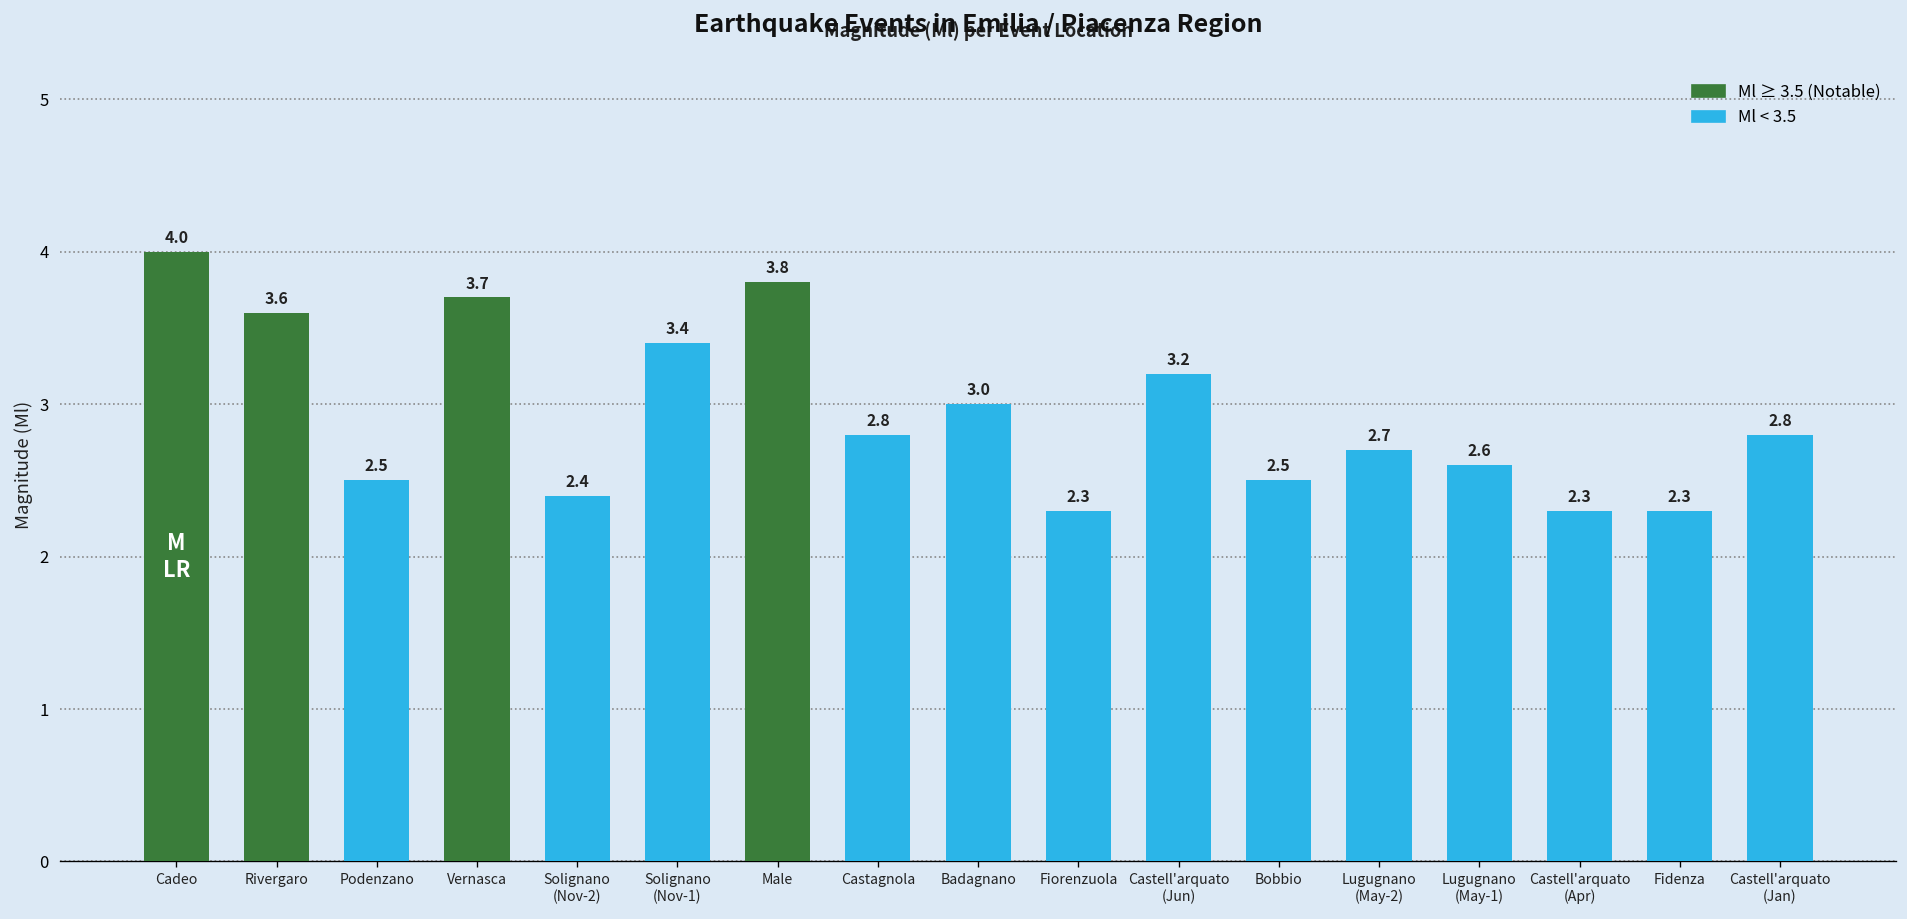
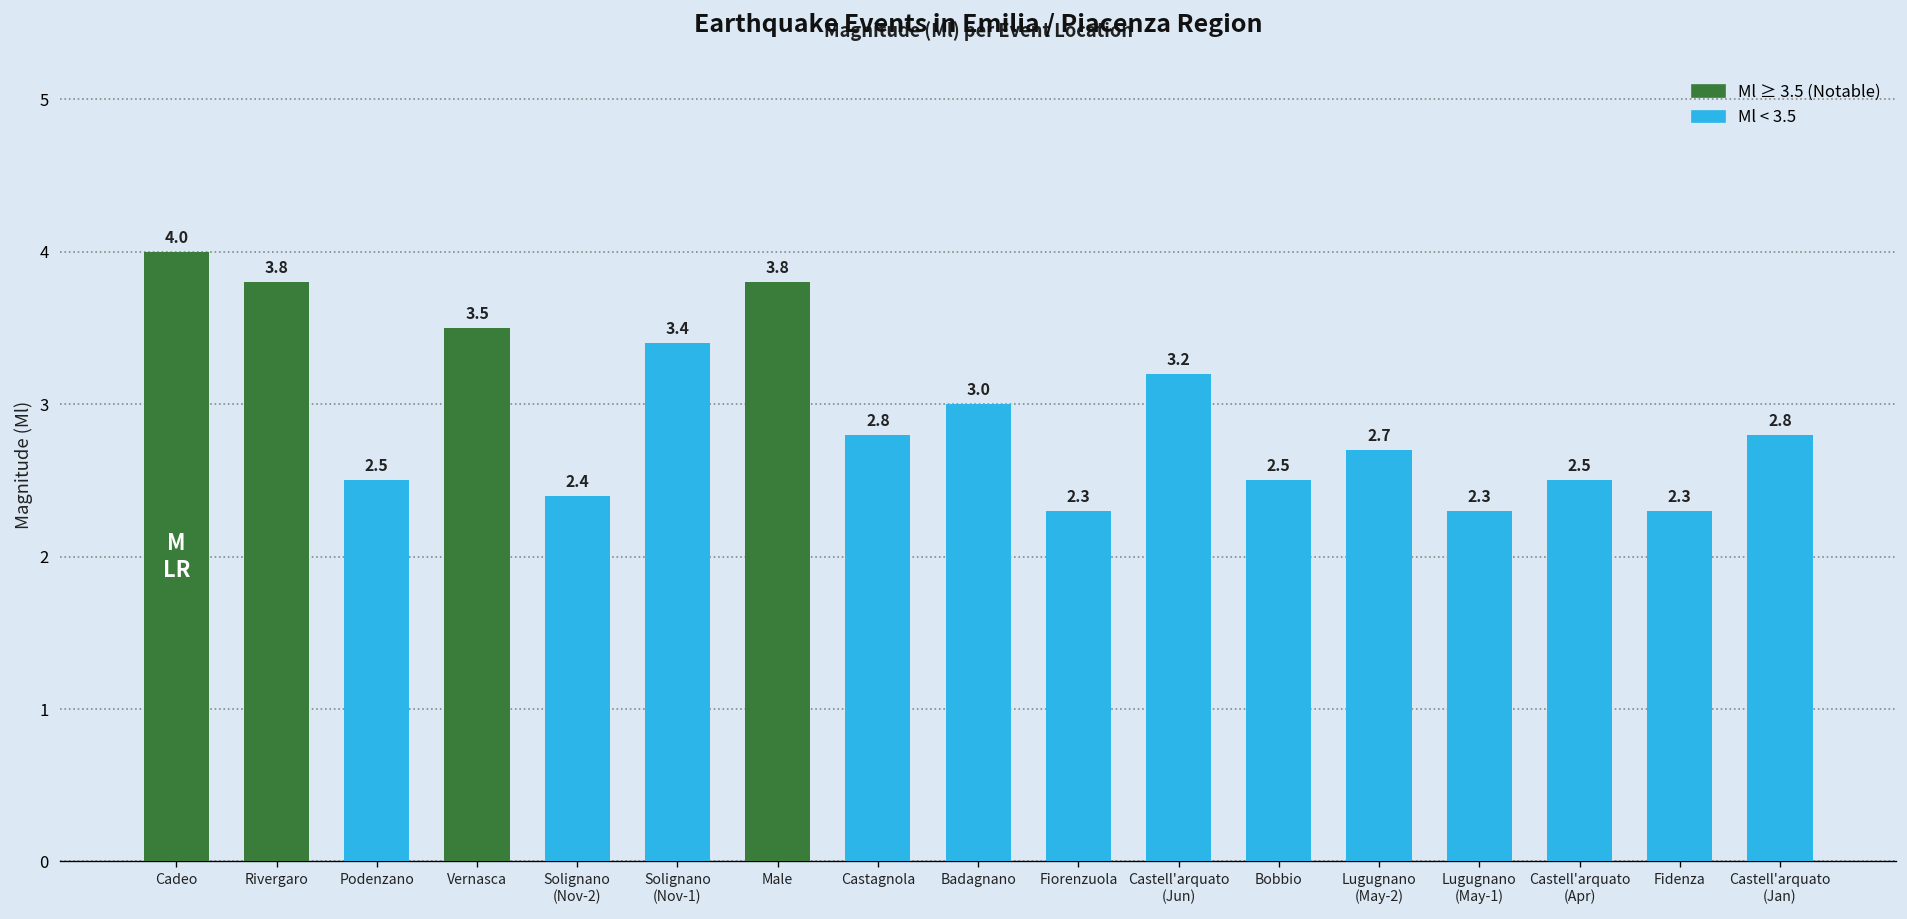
  {
    "Cadeo": 4.0,
-   "Rivergaro": 3.6,
+   "Rivergaro": 3.8,
    "Podenzano": 2.5,
-   "Vernasca": 3.7,
+   "Vernasca": 3.5,
    "Solignano (Nov-2)": 2.4,
    "Solignano (Nov-1)": 3.4,
    "Male": 3.8,
    "Castagnola": 2.8,
    "Badagnano": 3.0,
    "Fiorenzuola": 2.3,
    "Castell'arquato (Jun)": 3.2,
    "Bobbio": 2.5,
    "Lugugnano (May-2)": 2.7,
-   "Lugugnano (May-1)": 2.6,
-   "Castell'arquato (Apr)": 2.3,
+   "Lugugnano (May-1)": 2.3,
+   "Castell'arquato (Apr)": 2.5,
    "Fidenza": 2.3,
    "Castell'arquato (Jan)": 2.8
  }
